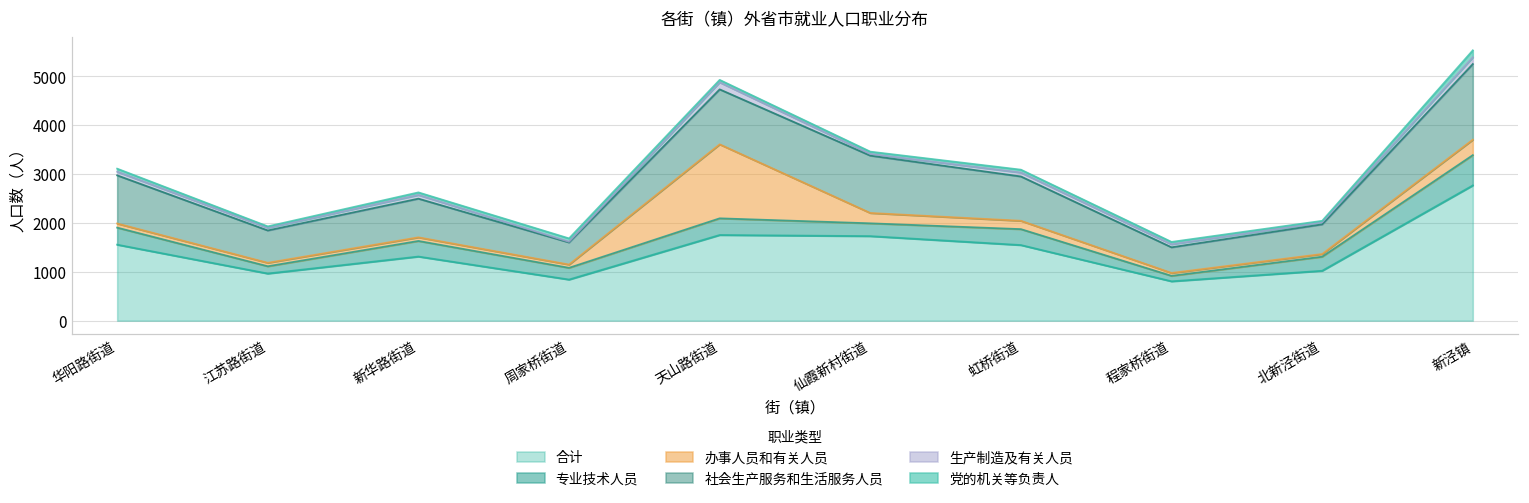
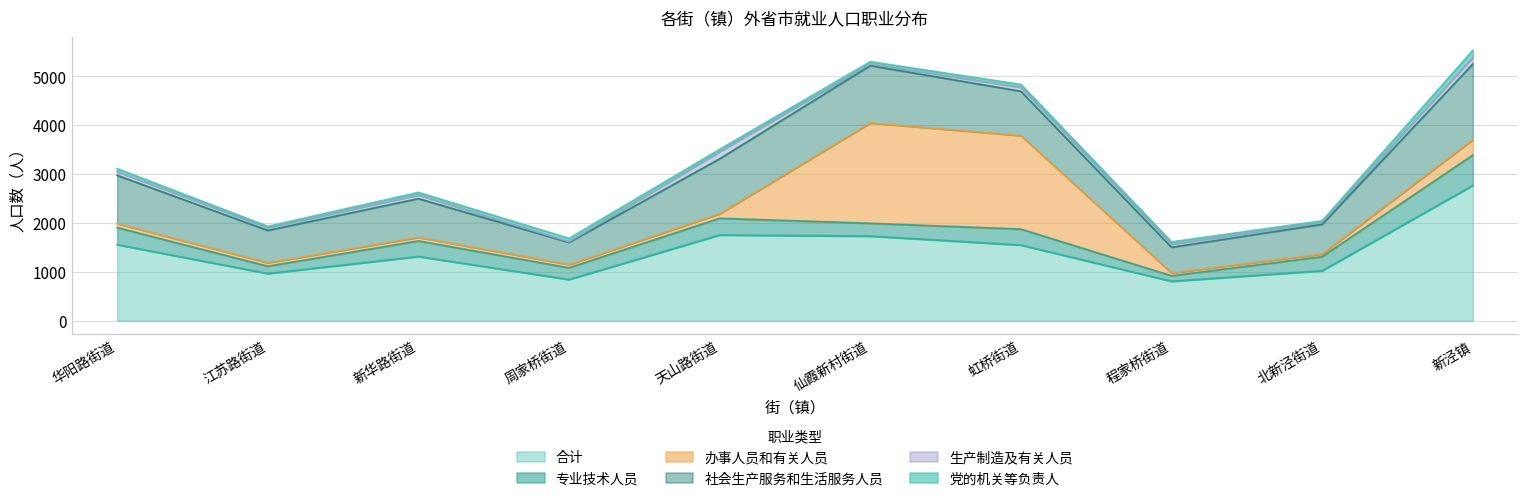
  {
    "办事人员和有关人员": {
      "华阳路街道": 100,
      "江苏路街道": 100,
      "新华路街道": 100,
      "周家桥街道": 100,
-     "天山路街道": 1500,
-     "仙霞新村街道": 200,
-     "虹桥街道": 200,
+     "天山路街道": 100,
+     "仙霞新村街道": 2100,
+     "虹桥街道": 1900,
      "程家桥街道": 100,
      "新泾镇": 300
    }
  }
